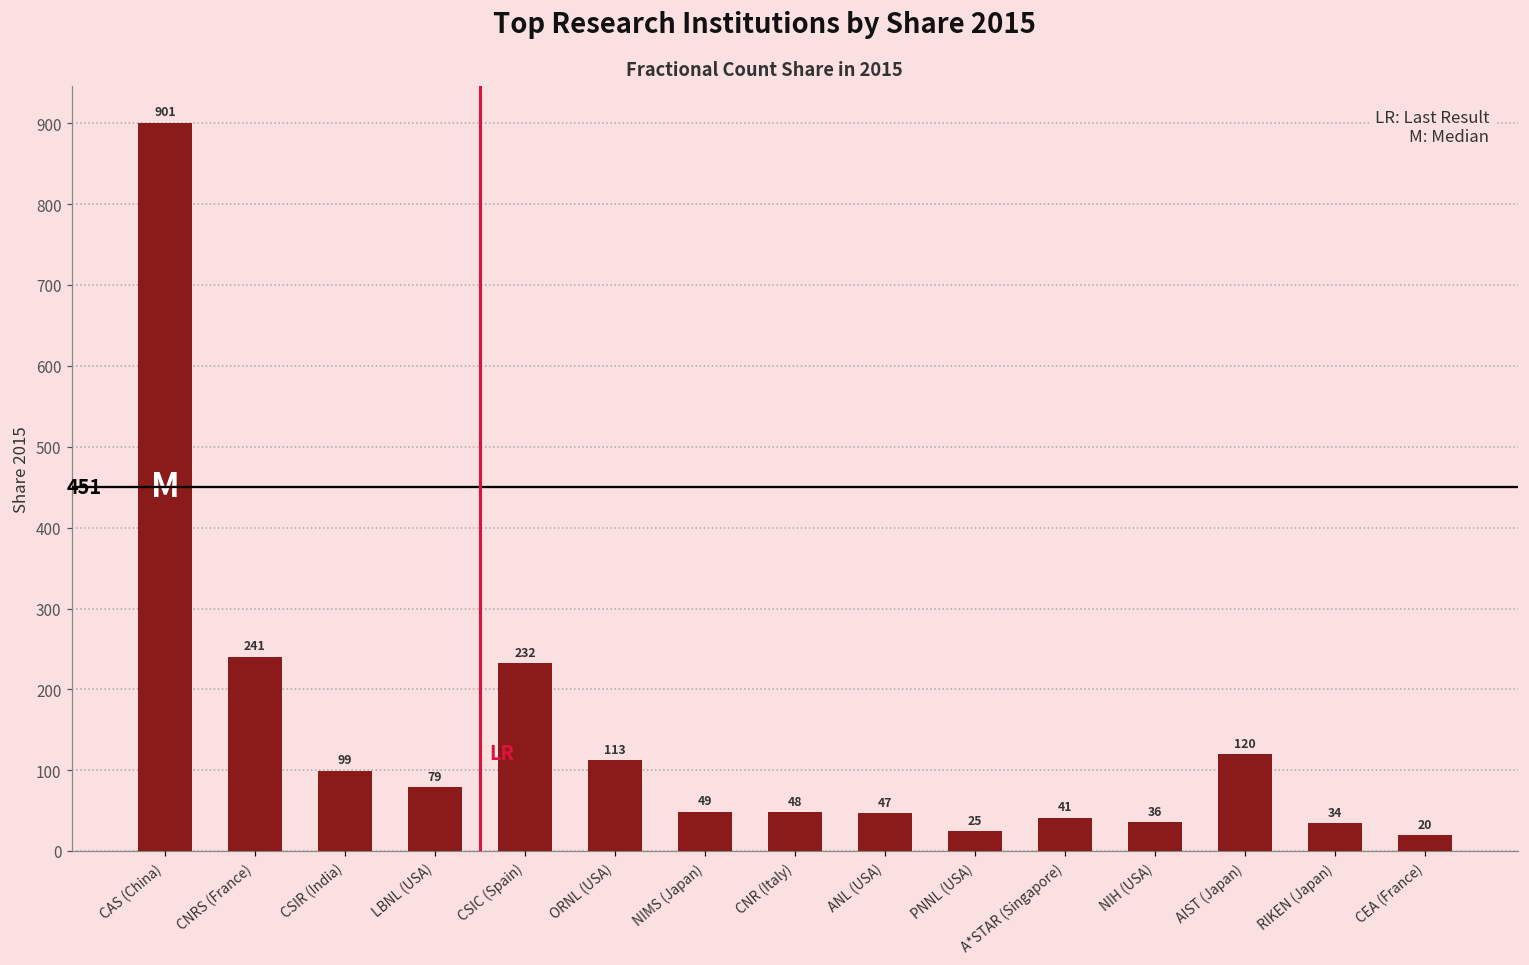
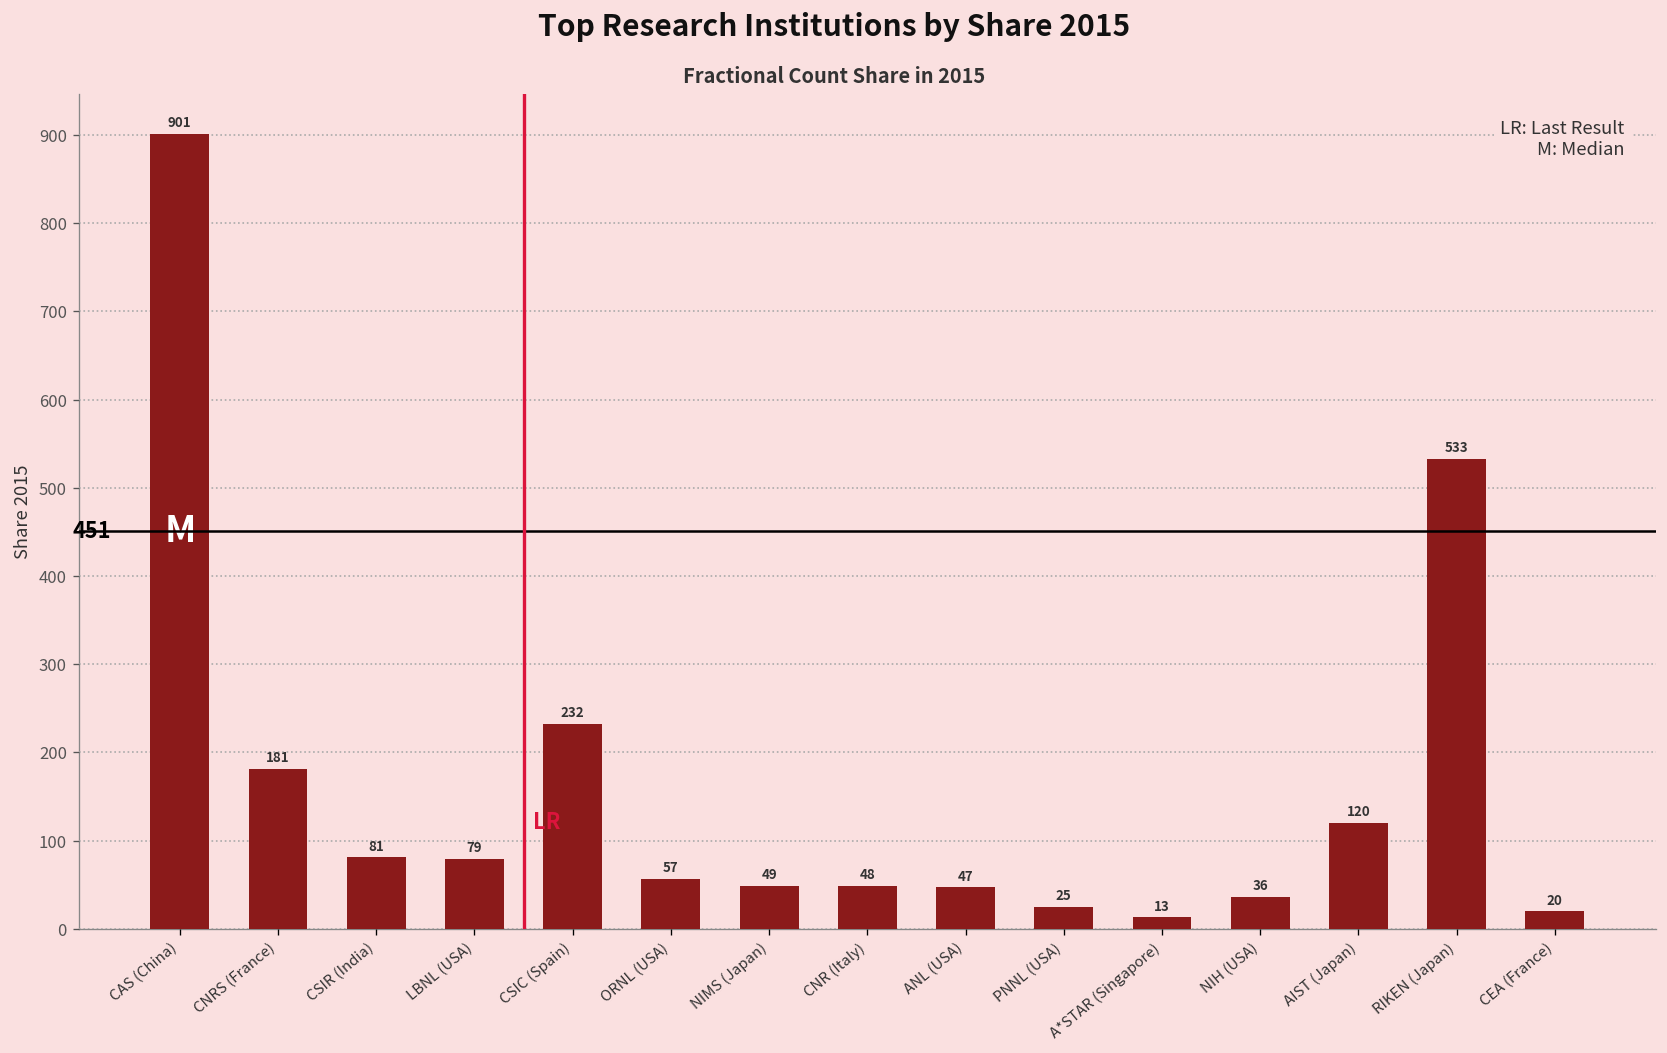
  {
    "CAS (China)": 901,
-   "CNRS (France)": 241,
-   "CSIR (India)": 99,
+   "CNRS (France)": 181,
+   "CSIR (India)": 81,
    "LBNL (USA)": 79,
    "CSIC (Spain)": 232,
-   "ORNL (USA)": 113,
+   "ORNL (USA)": 57,
    "NIMS (Japan)": 49,
    "CNR (Italy)": 48,
    "ANL (USA)": 47,
    "PNNL (USA)": 25,
-   "A*STAR (Singapore)": 41,
+   "A*STAR (Singapore)": 13,
    "NIH (USA)": 36,
    "AIST (Japan)": 120,
-   "RIKEN (Japan)": 34,
+   "RIKEN (Japan)": 533,
    "CEA (France)": 20
  }
